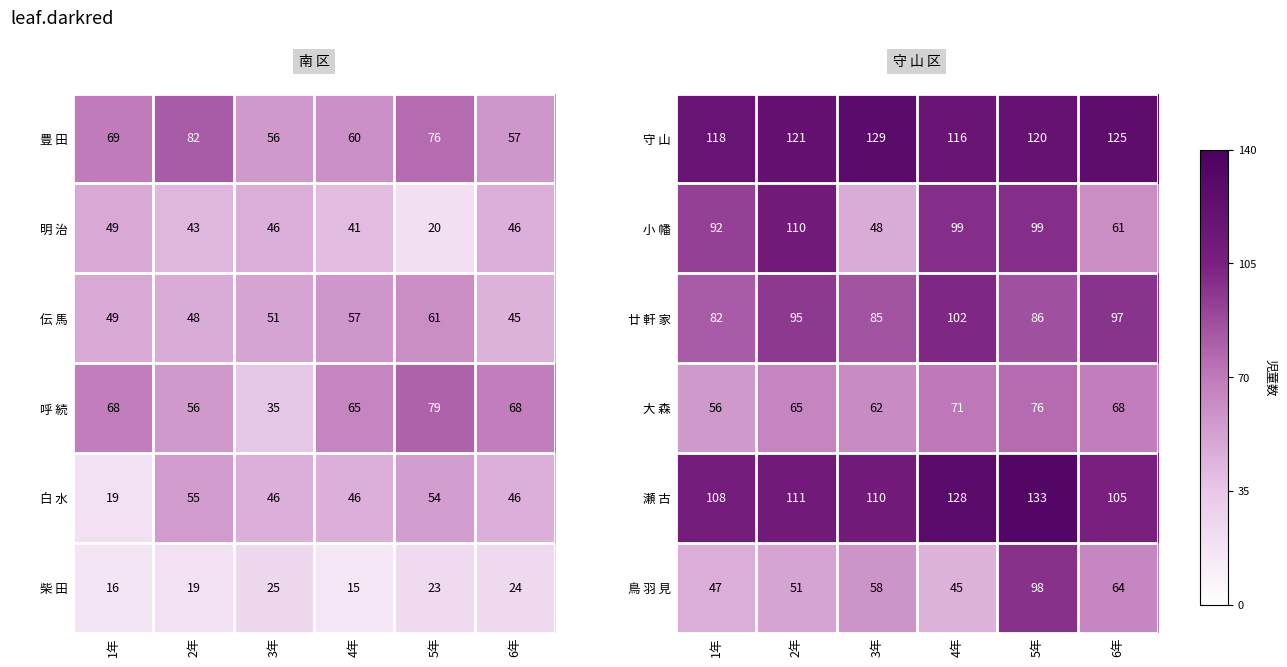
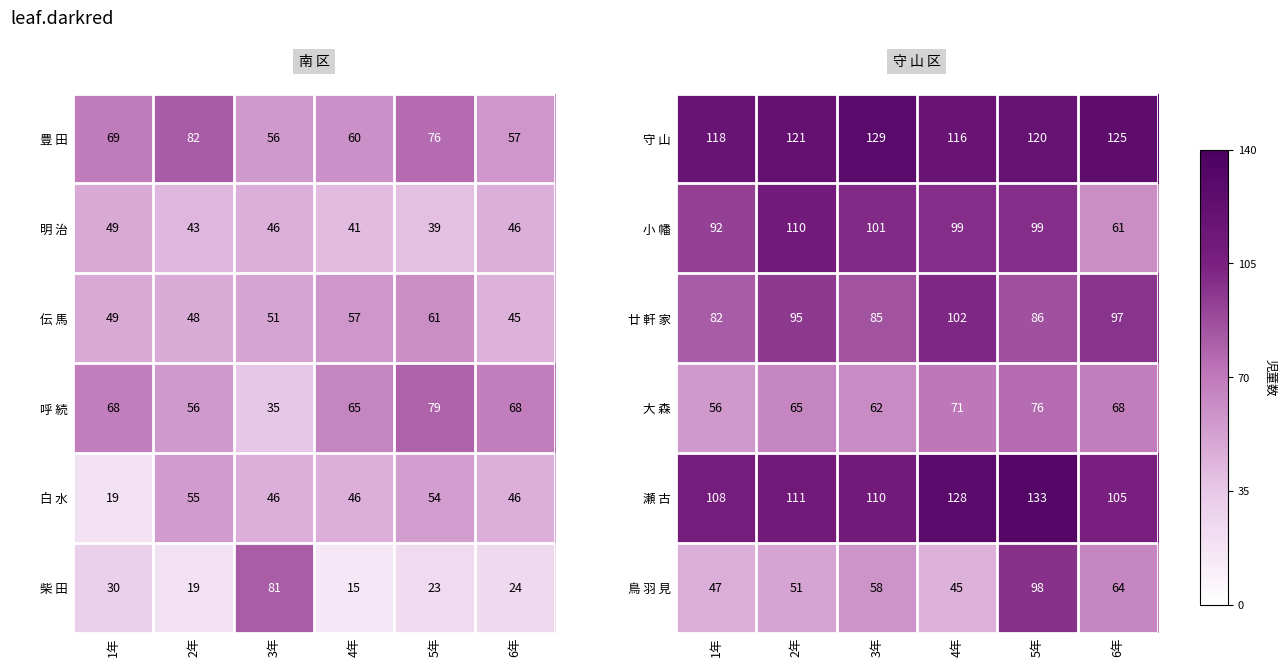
  {
    "南 区": {
      "豊 田": {
        "1年": 69,
        "2年": 82,
        "3年": 56,
        "4年": 60,
        "5年": 76,
        "6年": 57
      },
      "明 治": {
        "1年": 49,
        "2年": 43,
        "3年": 46,
        "4年": 41,
-       "5年": 20,
+       "5年": 39,
        "6年": 46
      },
      "伝 馬": {
        "1年": 49,
        "2年": 48,
        "3年": 51,
        "4年": 57,
        "5年": 61,
        "6年": 45
      },
      "呼 続": {
        "1年": 68,
        "2年": 56,
        "3年": 35,
        "4年": 65,
        "5年": 79,
        "6年": 68
      },
      "白 水": {
        "1年": 19,
        "2年": 55,
        "3年": 46,
        "4年": 46,
        "5年": 54,
        "6年": 46
      },
      "柴 田": {
-       "1年": 16,
+       "1年": 30,
        "2年": 19,
-       "3年": 25,
+       "3年": 81,
        "4年": 15,
        "5年": 23,
        "6年": 24
      }
    },
    "守 山 区": {
      "守 山": {
        "1年": 118,
        "2年": 121,
        "3年": 129,
        "4年": 116,
        "5年": 120,
        "6年": 125
      },
      "小 幡": {
        "1年": 92,
        "2年": 110,
-       "3年": 48,
+       "3年": 101,
        "4年": 99,
        "5年": 99,
        "6年": 61
      },
      "廿 軒 家": {
        "1年": 82,
        "2年": 95,
        "3年": 85,
        "4年": 102,
        "5年": 86,
        "6年": 97
      },
      "大 森": {
        "1年": 56,
        "2年": 65,
        "3年": 62,
        "4年": 71,
        "5年": 76,
        "6年": 68
      },
      "瀬 古": {
        "1年": 108,
        "2年": 111,
        "3年": 110,
        "4年": 128,
        "5年": 133,
        "6年": 105
      },
      "鳥 羽 見": {
        "1年": 47,
        "2年": 51,
        "3年": 58,
        "4年": 45,
        "5年": 98,
        "6年": 64
      }
    }
  }
